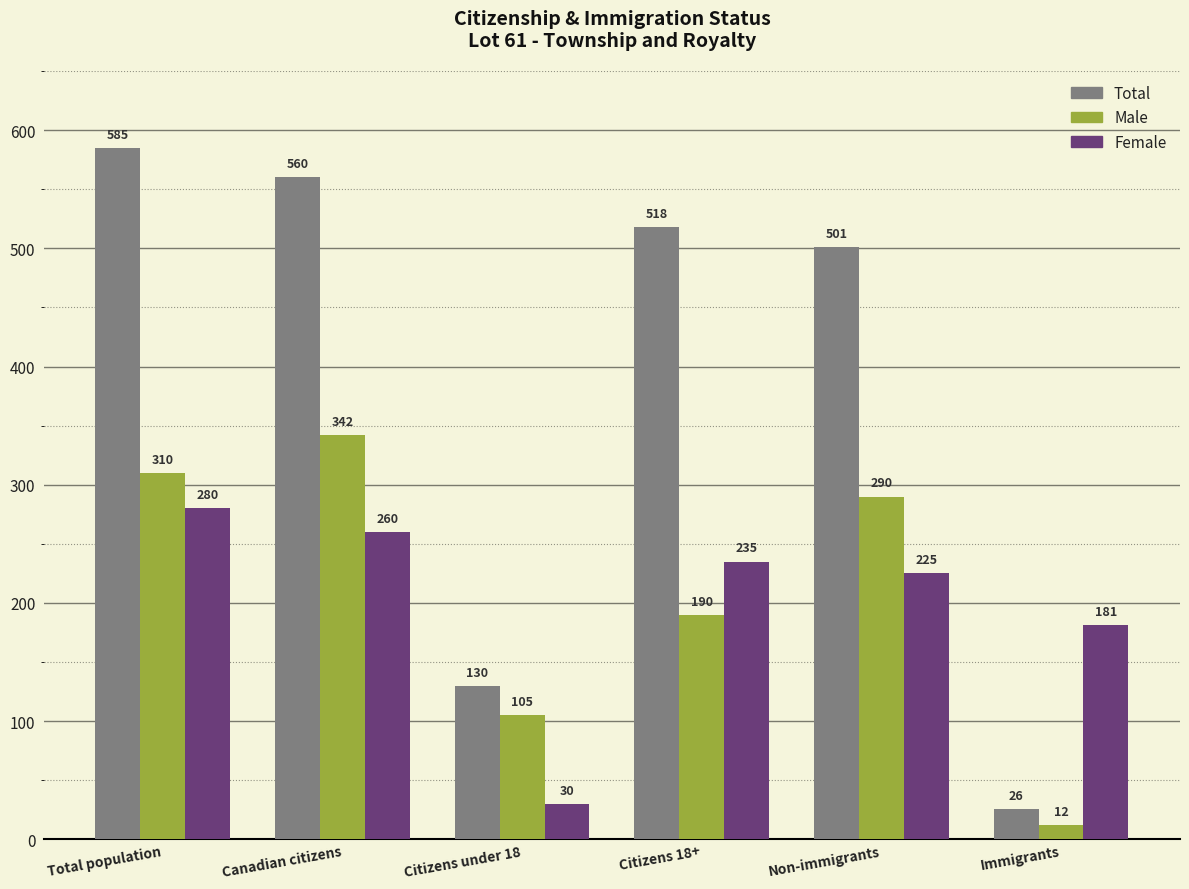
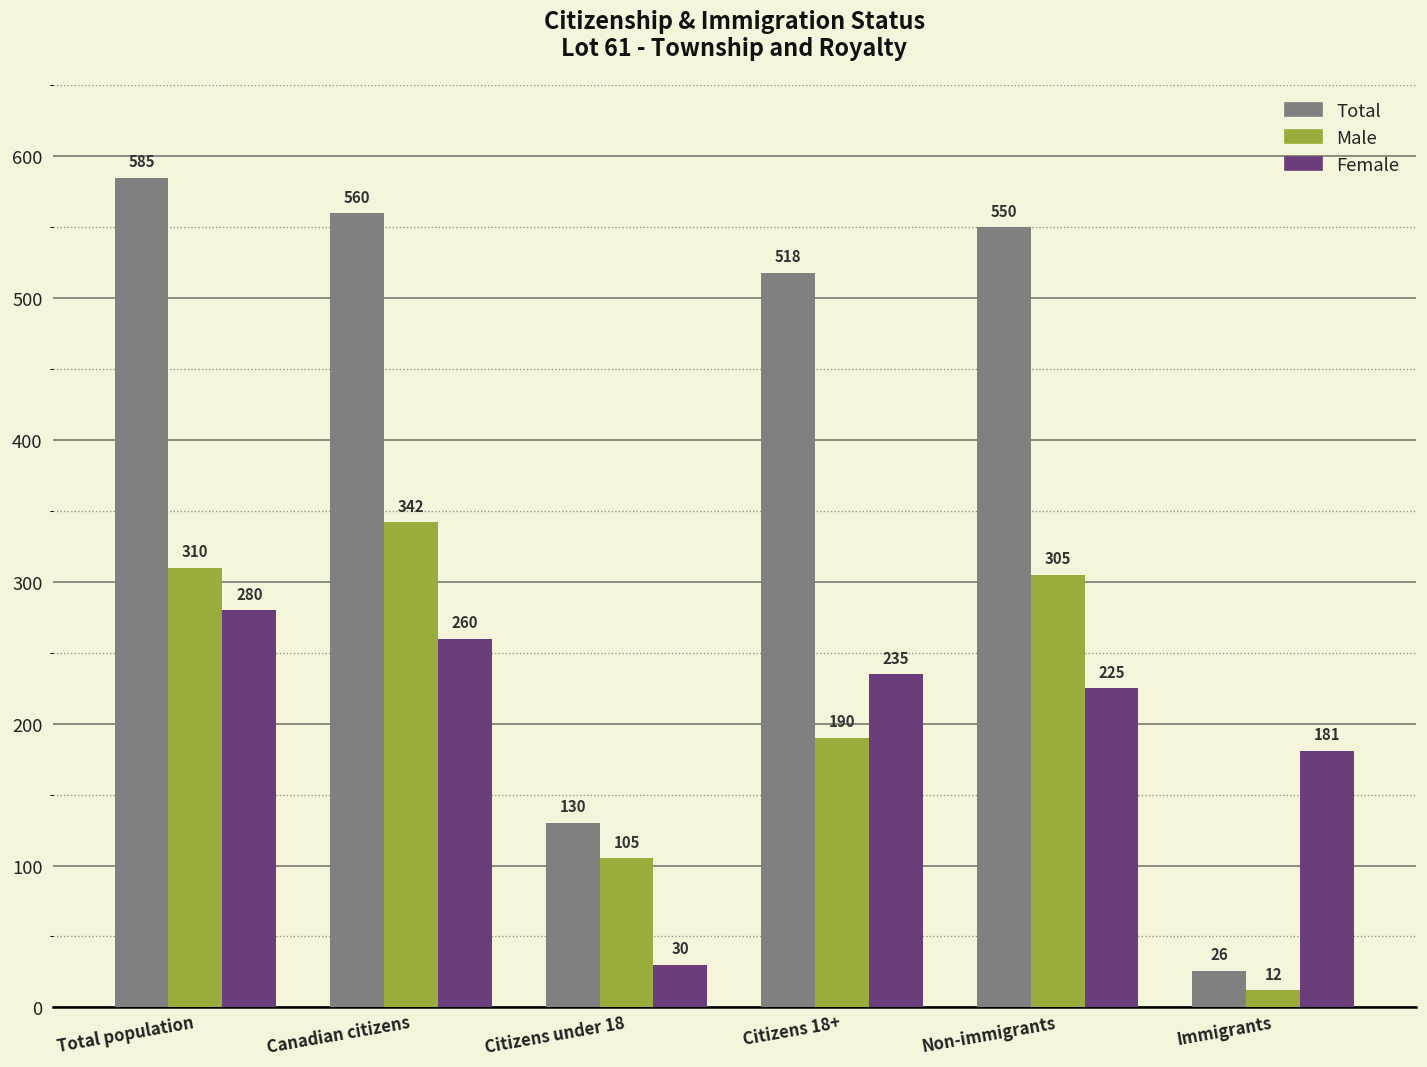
  {
    "Total": {
      "Total population": 585,
      "Canadian citizens": 560,
      "Citizens under 18": 130,
      "Citizens 18+": 518,
-     "Non-immigrants": 501,
+     "Non-immigrants": 550,
      "Immigrants": 26
    },
    "Male": {
      "Total population": 310,
      "Canadian citizens": 342,
      "Citizens under 18": 105,
      "Citizens 18+": 190,
-     "Non-immigrants": 290,
+     "Non-immigrants": 305,
      "Immigrants": 12
    },
    "Female": {
      "Total population": 280,
      "Canadian citizens": 260,
      "Citizens under 18": 30,
      "Citizens 18+": 235,
      "Non-immigrants": 225,
      "Immigrants": 181
    }
  }
